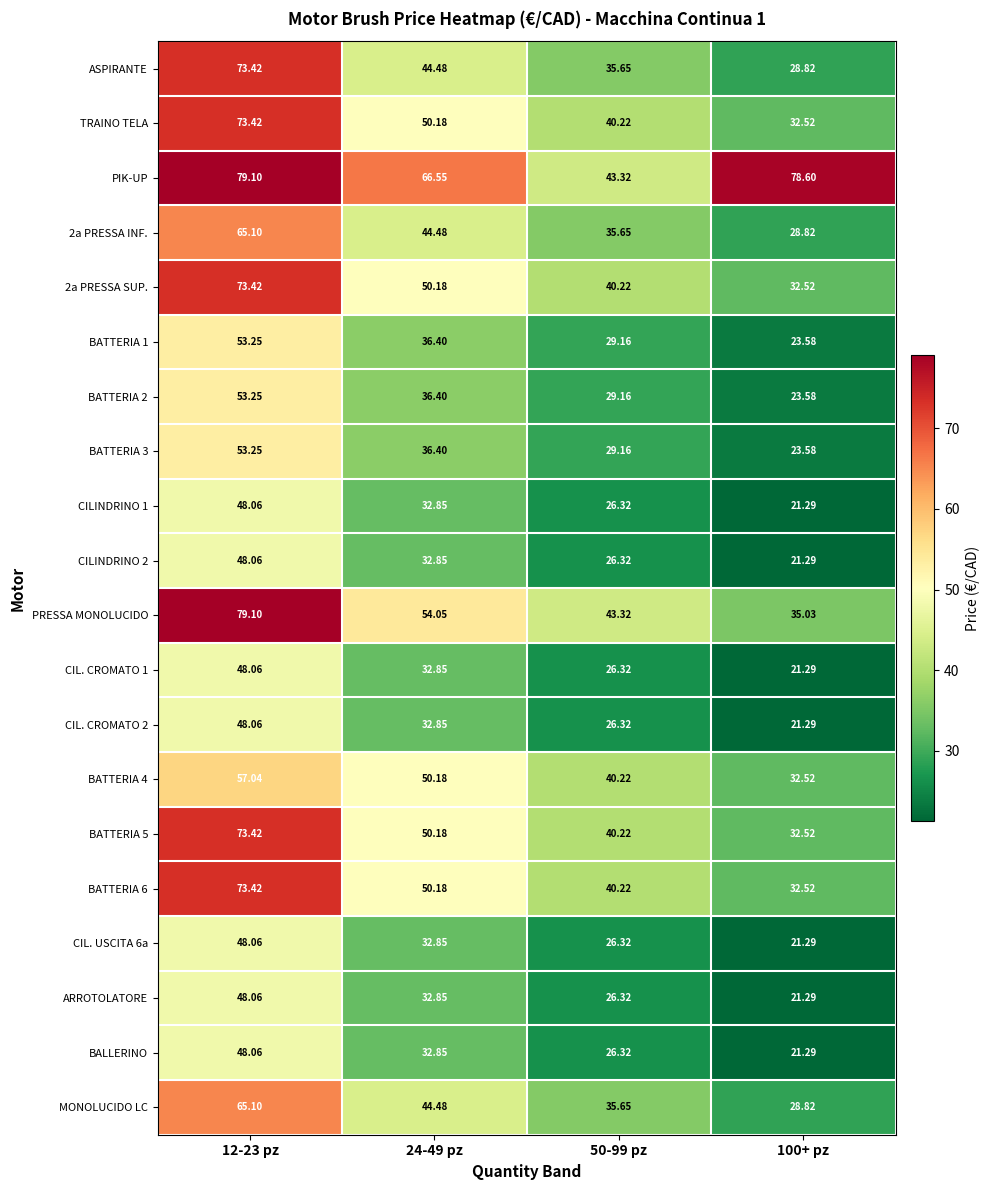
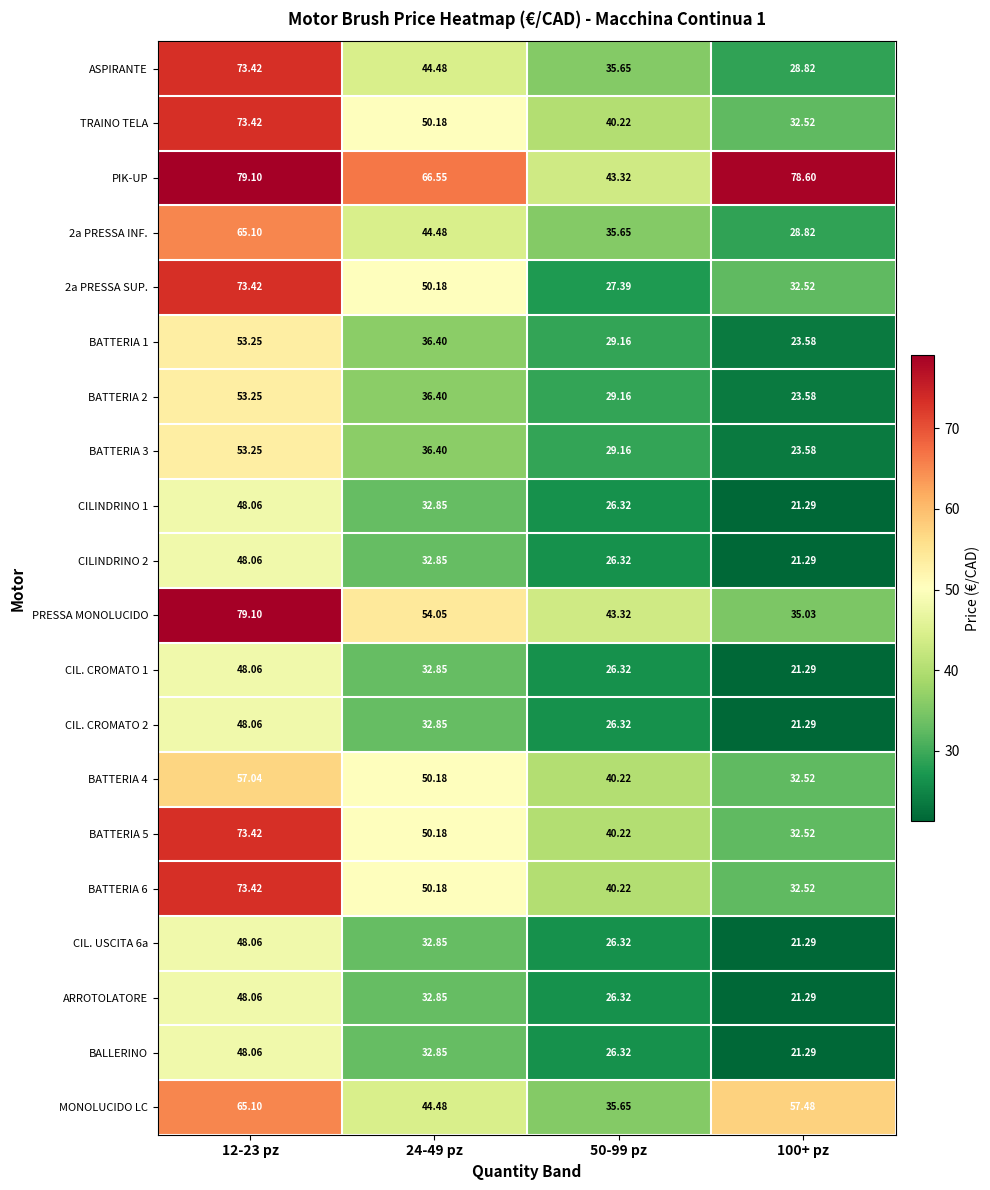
  {
    "ASPIRANTE": {
      "12-23 pz": 73.42,
      "24-49 pz": 44.48,
      "50-99 pz": 35.65,
      "100+ pz": 28.82
    },
    "TRAINO TELA": {
      "12-23 pz": 73.42,
      "24-49 pz": 50.18,
      "50-99 pz": 40.22,
      "100+ pz": 32.52
    },
    "PIK-UP": {
      "12-23 pz": 79.10,
      "24-49 pz": 66.55,
      "50-99 pz": 43.32,
      "100+ pz": 78.60
    },
    "2a PRESSA INF.": {
      "12-23 pz": 65.10,
      "24-49 pz": 44.48,
      "50-99 pz": 35.65,
      "100+ pz": 28.82
    },
    "2a PRESSA SUP.": {
      "12-23 pz": 73.42,
      "24-49 pz": 50.18,
-     "50-99 pz": 40.22,
+     "50-99 pz": 27.39,
      "100+ pz": 32.52
    },
    "BATTERIA 1": {
      "12-23 pz": 53.25,
      "24-49 pz": 36.40,
      "50-99 pz": 29.16,
      "100+ pz": 23.58
    },
    "BATTERIA 2": {
      "12-23 pz": 53.25,
      "24-49 pz": 36.40,
      "50-99 pz": 29.16,
      "100+ pz": 23.58
    },
    "BATTERIA 3": {
      "12-23 pz": 53.25,
      "24-49 pz": 36.40,
      "50-99 pz": 29.16,
      "100+ pz": 23.58
    },
    "CILINDRINO 1": {
      "12-23 pz": 48.06,
      "24-49 pz": 32.85,
      "50-99 pz": 26.32,
      "100+ pz": 21.29
    },
    "CILINDRINO 2": {
      "12-23 pz": 48.06,
      "24-49 pz": 32.85,
      "50-99 pz": 26.32,
      "100+ pz": 21.29
    },
    "PRESSA MONOLUCIDO": {
      "12-23 pz": 79.10,
      "24-49 pz": 54.05,
      "50-99 pz": 43.32,
      "100+ pz": 35.03
    },
    "CIL. CROMATO 1": {
      "12-23 pz": 48.06,
      "24-49 pz": 32.85,
      "50-99 pz": 26.32,
      "100+ pz": 21.29
    },
    "CIL. CROMATO 2": {
      "12-23 pz": 48.06,
      "24-49 pz": 32.85,
      "50-99 pz": 26.32,
      "100+ pz": 21.29
    },
    "BATTERIA 4": {
      "12-23 pz": 57.04,
      "24-49 pz": 50.18,
      "50-99 pz": 40.22,
      "100+ pz": 32.52
    },
    "BATTERIA 5": {
      "12-23 pz": 73.42,
      "24-49 pz": 50.18,
      "50-99 pz": 40.22,
      "100+ pz": 32.52
    },
    "BATTERIA 6": {
      "12-23 pz": 73.42,
      "24-49 pz": 50.18,
      "50-99 pz": 40.22,
      "100+ pz": 32.52
    },
    "CIL. USCITA 6a": {
      "12-23 pz": 48.06,
      "24-49 pz": 32.85,
      "50-99 pz": 26.32,
      "100+ pz": 21.29
    },
    "ARROTOLATORE": {
      "12-23 pz": 48.06,
      "24-49 pz": 32.85,
      "50-99 pz": 26.32,
      "100+ pz": 21.29
    },
    "BALLERINO": {
      "12-23 pz": 48.06,
      "24-49 pz": 32.85,
      "50-99 pz": 26.32,
      "100+ pz": 21.29
    },
    "MONOLUCIDO LC": {
      "12-23 pz": 65.10,
      "24-49 pz": 44.48,
      "50-99 pz": 35.65,
-     "100+ pz": 28.82
+     "100+ pz": 57.48
    }
  }
